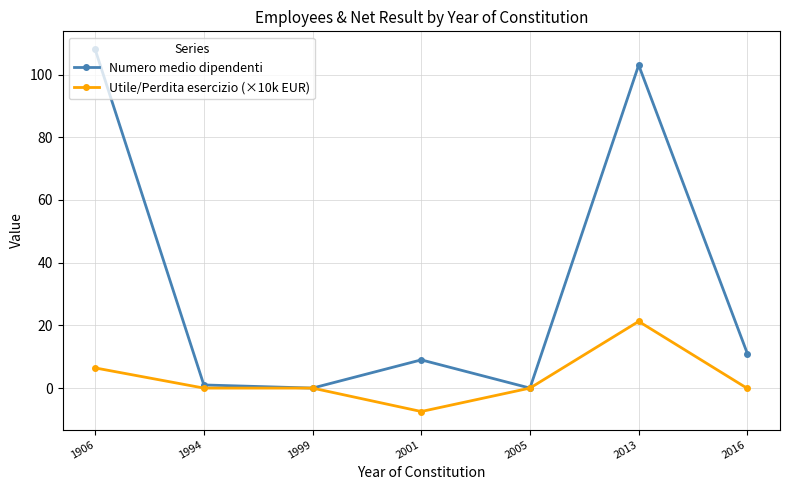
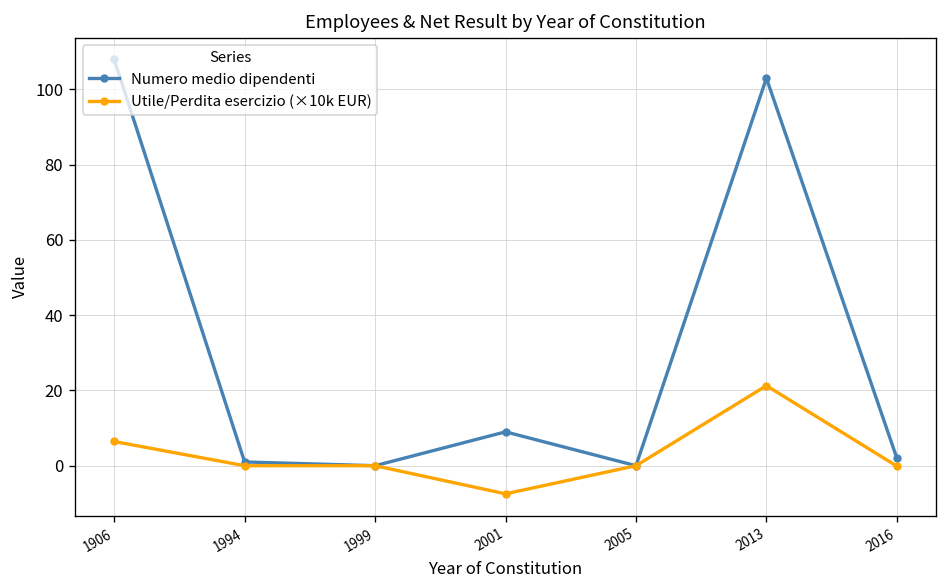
  {
    "Numero medio dipendenti": {
      "1994": 1,
      "2001": 9,
      "2013": 103,
-     "2016": 11
+     "2016": 2
    },
    "Utile/Perdita esercizio (×10k EUR)": {
      "1906": 6,
      "1994": 0,
      "2001": -7,
      "2013": 21,
      "2016": 0
    }
  }
